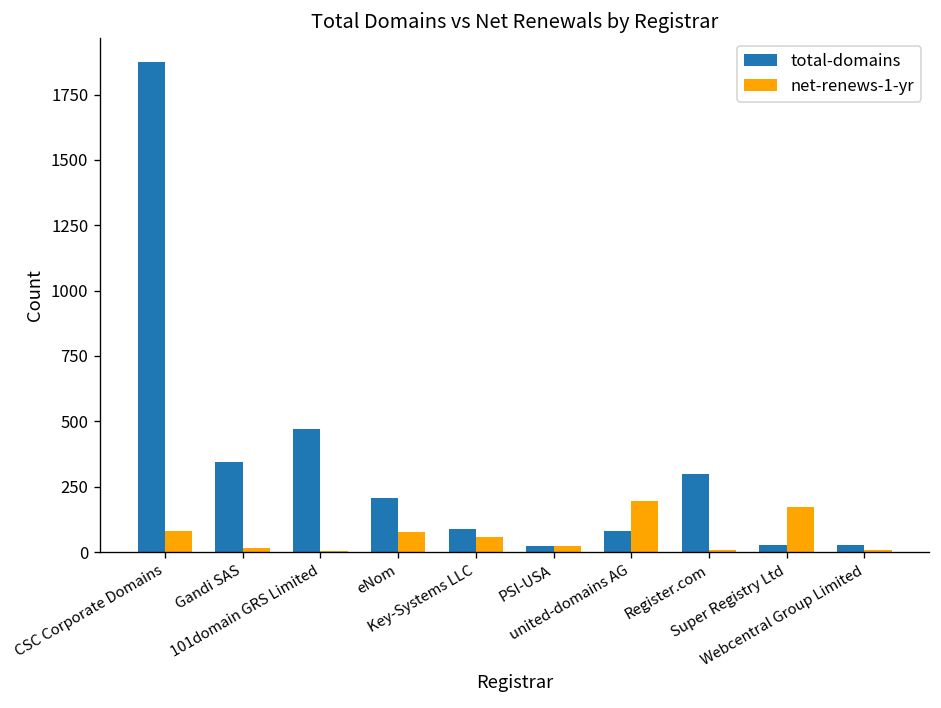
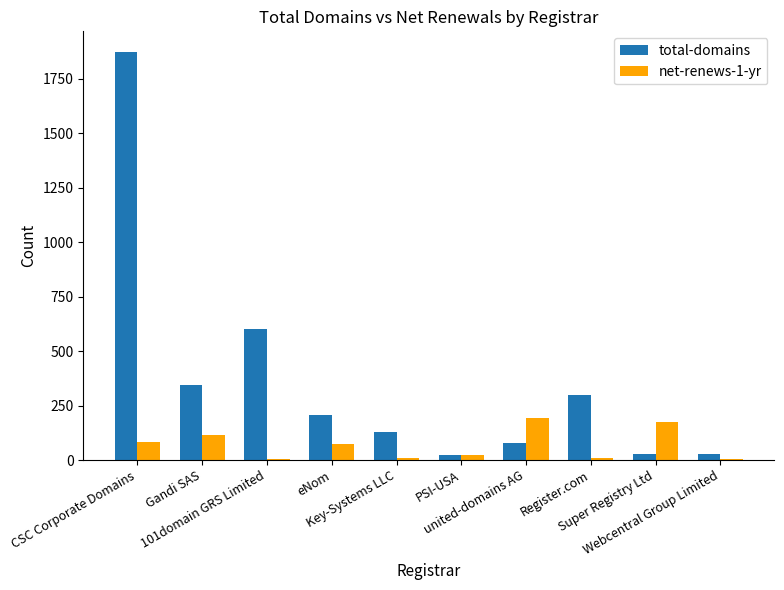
  {
    "total-domains": {
      "CSC Corporate Domains": 1870,
      "Gandi SAS": 350,
-     "101domain GRS Limited": 470,
+     "101domain GRS Limited": 600,
      "eNom": 210,
-     "Key-Systems LLC": 90,
+     "Key-Systems LLC": 130,
      "PSI-USA": 20,
      "united-domains AG": 80,
      "Register.com": 300,
      "Super Registry Ltd": 30,
      "Webcentral Group Limited": 30
    },
    "net-renews-1-yr": {
      "CSC Corporate Domains": 80,
-     "Gandi SAS": 20,
+     "Gandi SAS": 110,
      "eNom": 80,
-     "Key-Systems LLC": 60,
+     "Key-Systems LLC": 10,
      "PSI-USA": 20,
      "united-domains AG": 200,
      "Super Registry Ltd": 170
    }
  }
